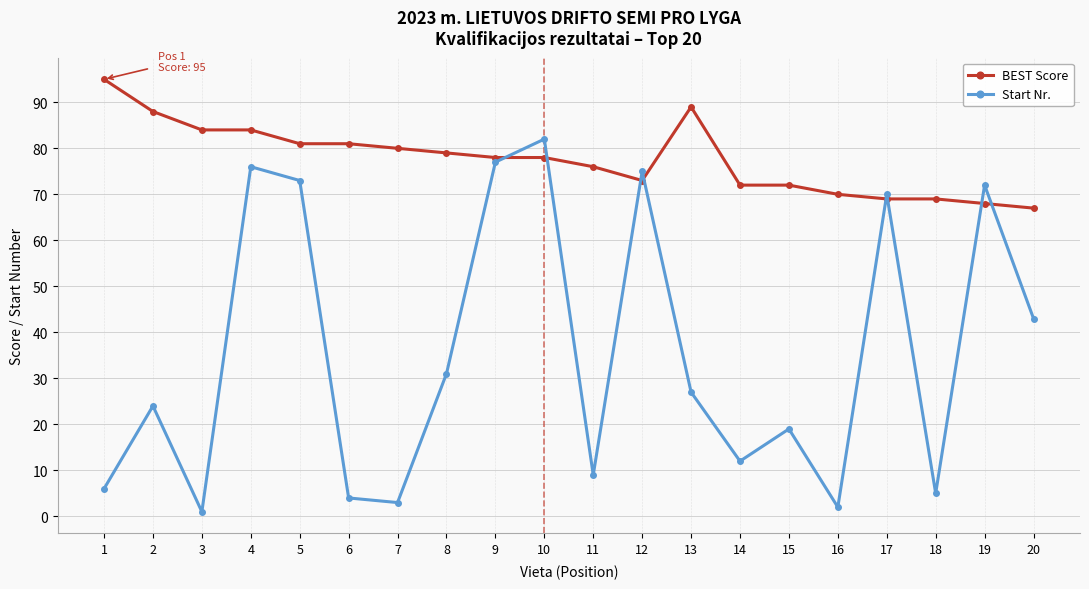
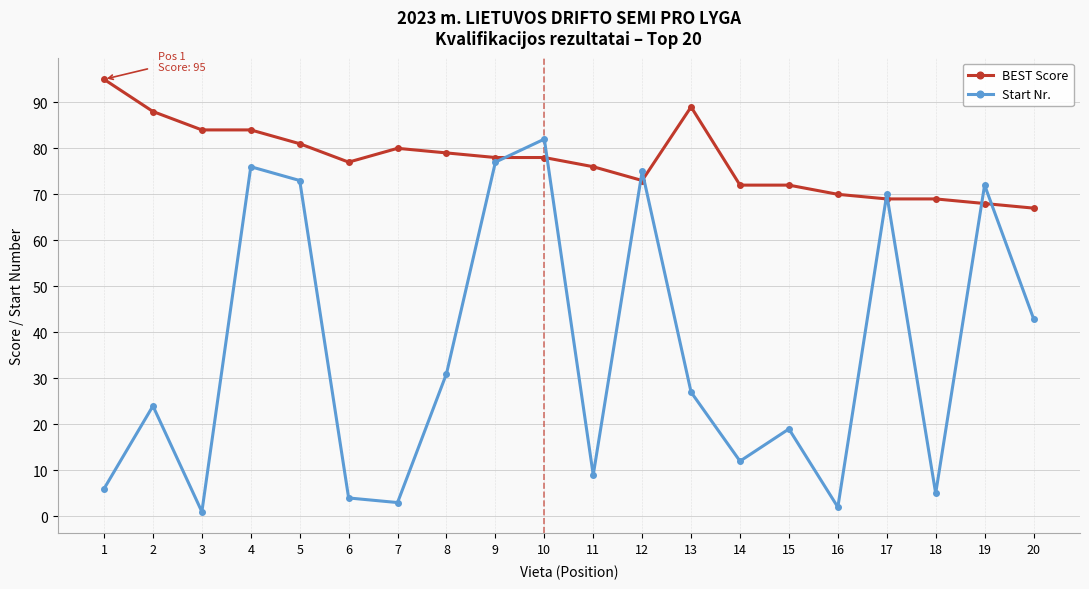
  {
    "BEST Score": {
      "2": 88,
      "3": 84,
      "4": 84,
      "5": 81,
-     "6": 81,
+     "6": 77,
      "7": 80,
      "8": 79,
      "9": 78,
      "10": 78,
      "11": 76,
      "12": 73,
      "13": 89,
      "14": 72,
      "15": 72,
      "16": 70,
      "17": 69,
      "18": 69,
      "19": 68,
      "20": 67
    },
    "Start Nr.": {
      "1": 6,
      "2": 24,
      "3": 1,
      "4": 76,
      "5": 73,
      "6": 4,
      "7": 3,
      "8": 31,
      "9": 77,
      "10": 82,
      "11": 9,
      "12": 75,
      "13": 27,
      "14": 12,
      "15": 19,
      "16": 2,
      "17": 70,
      "18": 5,
      "19": 72,
      "20": 43
    }
  }
